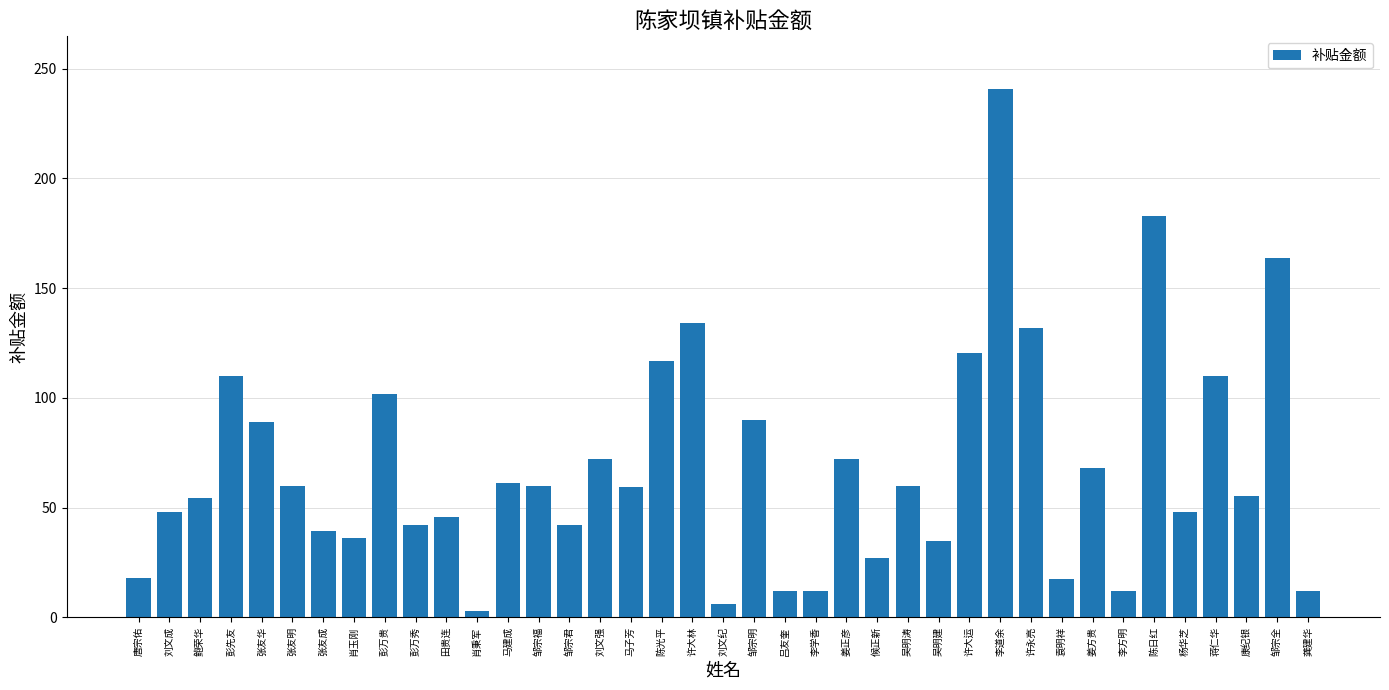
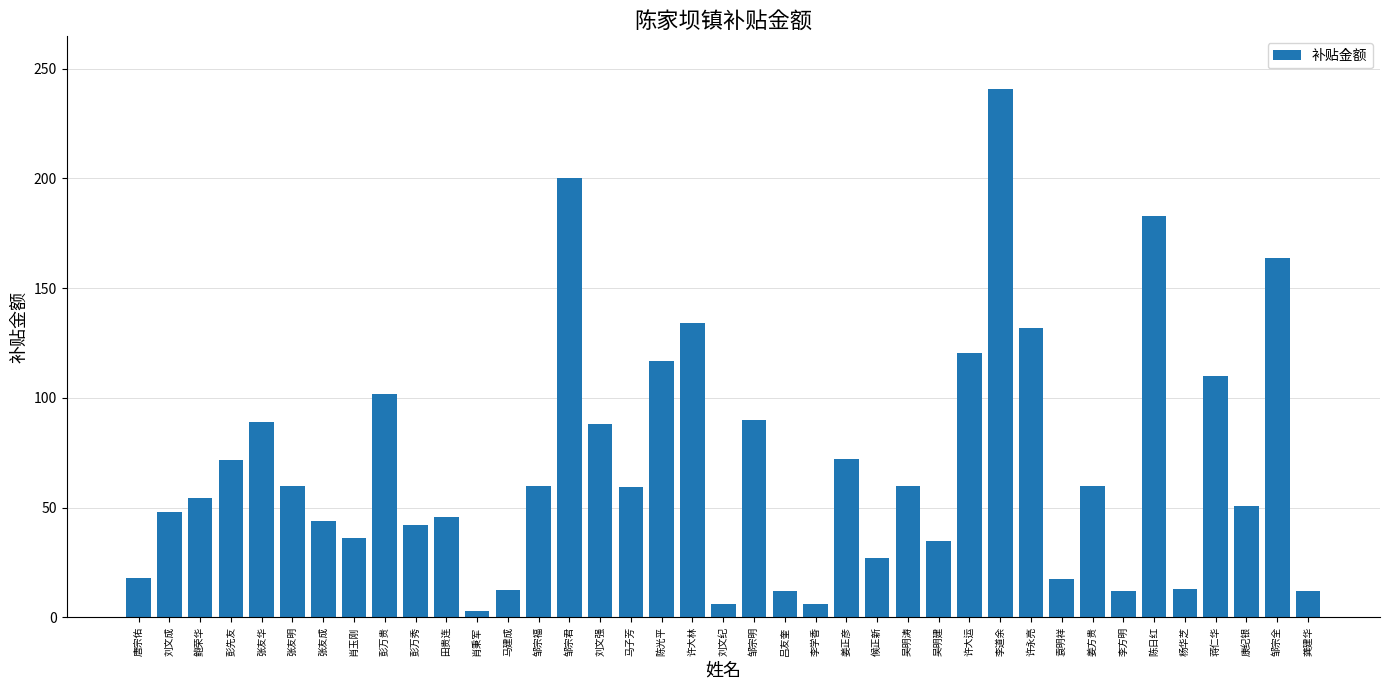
  {
    "唐宗佑": 18,
    "刘文成": 48,
    "鲍荣华": 54,
-   "彭先友": 110,
+   "彭先友": 72,
    "张友华": 89,
    "张友明": 60,
-   "张友成": 39,
+   "张友成": 44,
    "肖玉刚": 36,
    "彭万贵": 102,
    "彭万秀": 42,
    "田贵连": 46,
    "肖秉军": 3,
-   "马建成": 61,
+   "马建成": 12,
    "邹宗福": 60,
-   "邹宗君": 42,
-   "刘文强": 72,
+   "邹宗君": 200,
+   "刘文强": 88,
    "马子芳": 59,
    "陈光平": 117,
    "许大林": 134,
    "刘文纪": 6,
    "邹宗明": 90,
    "吕友奎": 12,
-   "李学香": 12,
+   "李学香": 6,
    "姜正彦": 72,
    "候正新": 27,
    "吴明涛": 60,
    "吴明建": 35,
    "许大运": 121,
    "李道余": 241,
    "许永亮": 132,
    "袁明祥": 17,
-   "姜方贵": 68,
+   "姜方贵": 60,
    "李方明": 12,
    "陈日红": 183,
-   "杨华芝": 48,
+   "杨华芝": 13,
    "蒋仁华": 110,
-   "康纪银": 55,
+   "康纪银": 51,
    "邹宗全": 164,
    "龚建华": 12
  }
